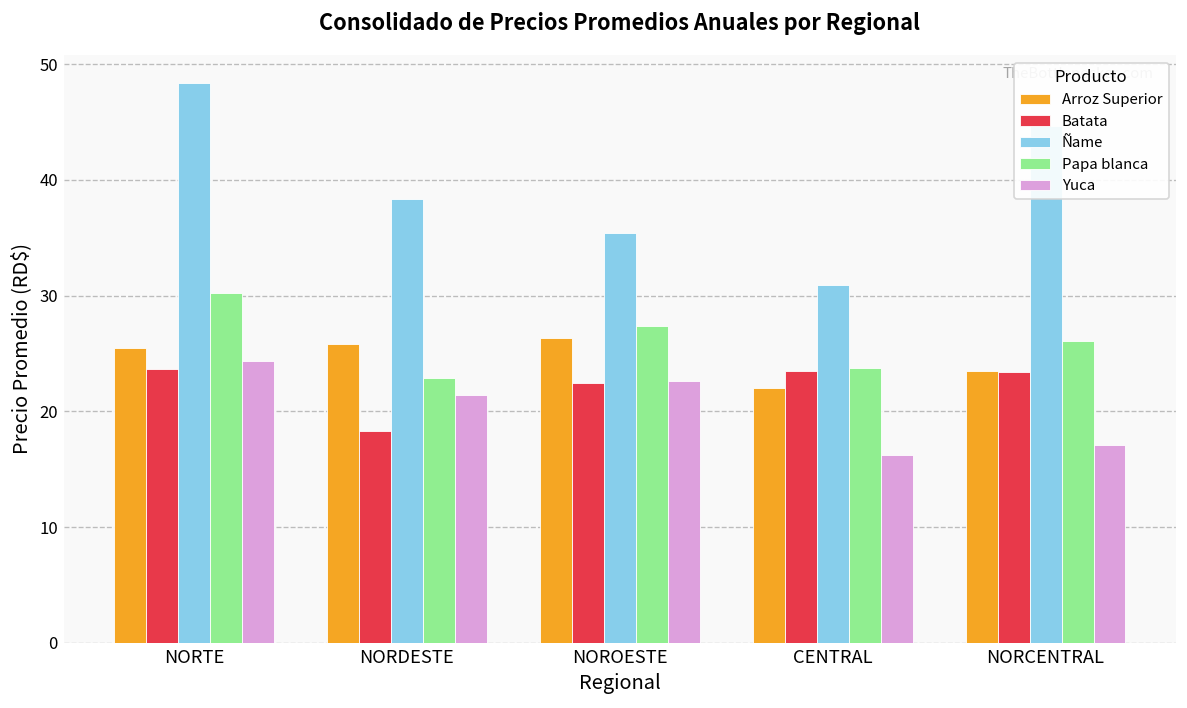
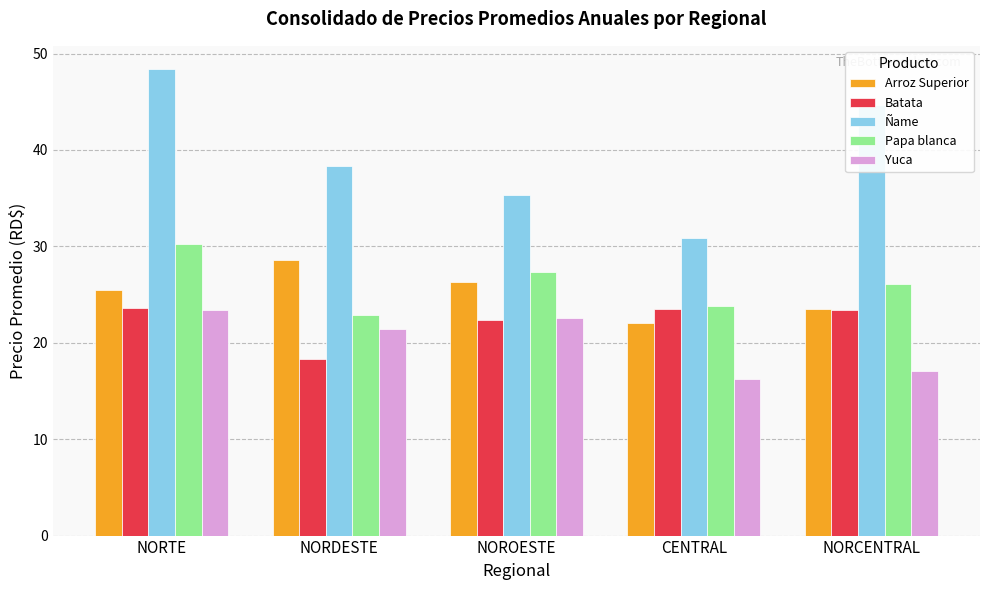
  {
    "Arroz Superior": {
      "NORTE": 26,
-     "NORDESTE": 26,
+     "NORDESTE": 29,
      "NOROESTE": 26,
      "CENTRAL": 22,
      "NORCENTRAL": 23
    },
    "Batata": {
      "NORTE": 24,
      "NORDESTE": 18,
      "NOROESTE": 22,
      "CENTRAL": 24,
      "NORCENTRAL": 23
    },
    "Ñame": {
      "NORTE": 48,
      "NORDESTE": 38,
      "NOROESTE": 35,
      "CENTRAL": 31
    },
    "Papa blanca": {
      "NORTE": 30,
      "NORDESTE": 23,
      "NOROESTE": 27,
      "CENTRAL": 24,
      "NORCENTRAL": 26
    },
    "Yuca": {
-     "NORTE": 24,
+     "NORTE": 23,
      "NORDESTE": 21,
      "NOROESTE": 23,
      "CENTRAL": 16,
      "NORCENTRAL": 17
    }
  }
